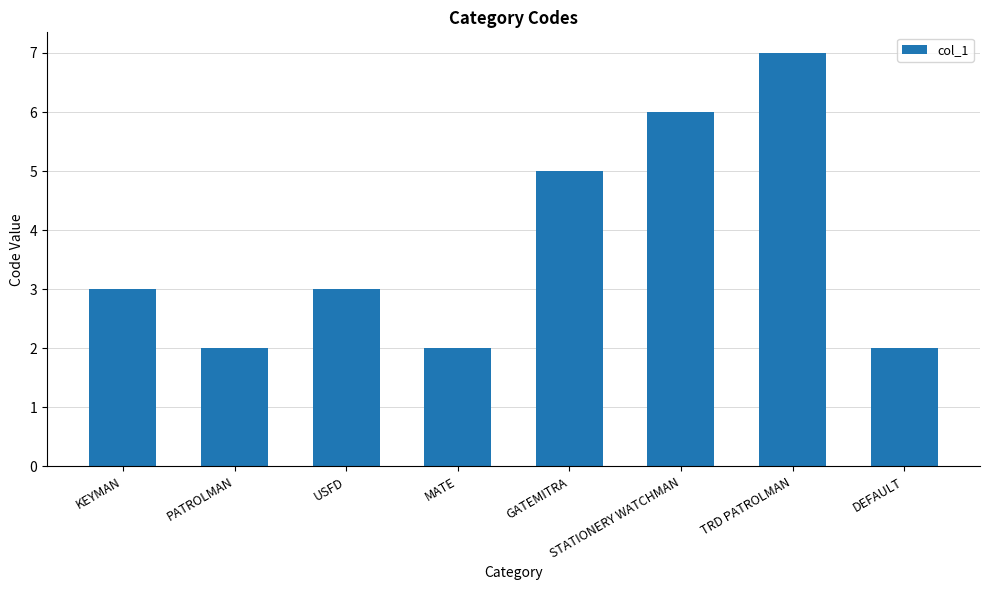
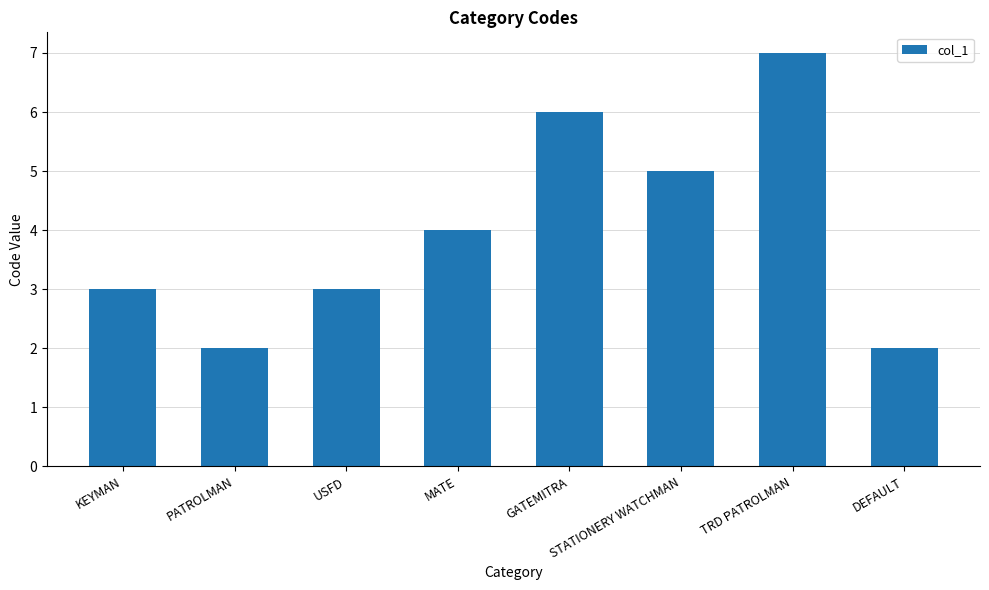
  {
    "KEYMAN": 3,
    "PATROLMAN": 2,
    "USFD": 3,
-   "MATE": 2,
-   "GATEMITRA": 5,
-   "STATIONERY WATCHMAN": 6,
+   "MATE": 4,
+   "GATEMITRA": 6,
+   "STATIONERY WATCHMAN": 5,
    "TRD PATROLMAN": 7,
    "DEFAULT": 2
  }
